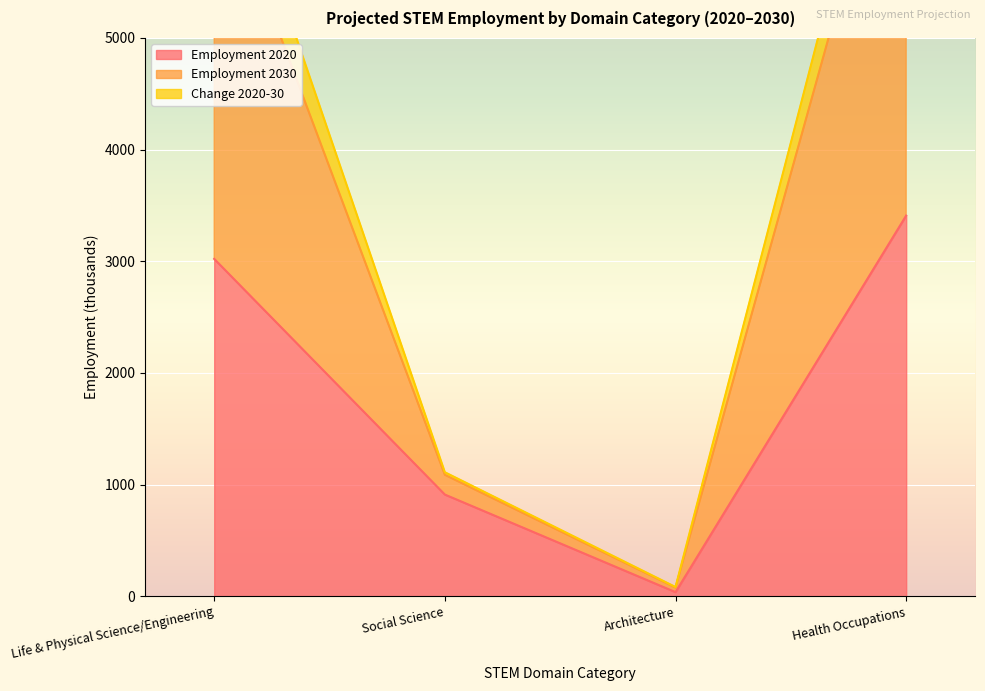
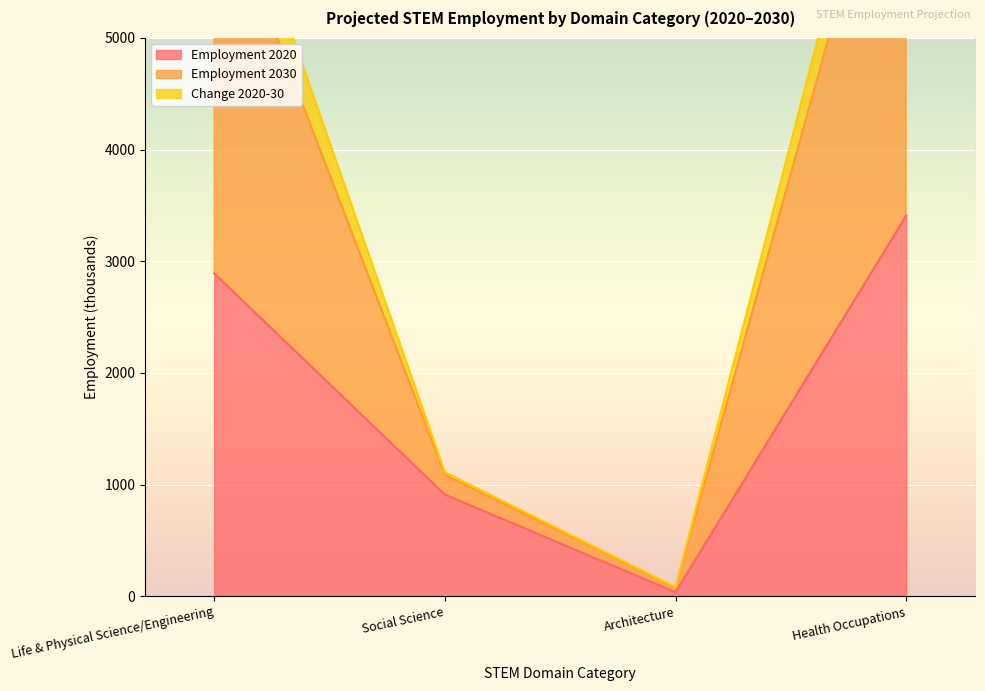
  {
    "Employment 2020": {
-     "Life & Physical Science/Engineering": 3020,
+     "Life & Physical Science/Engineering": 2890,
      "Social Science": 910,
      "Architecture": 40,
      "Health Occupations": 3410
    }
  }
